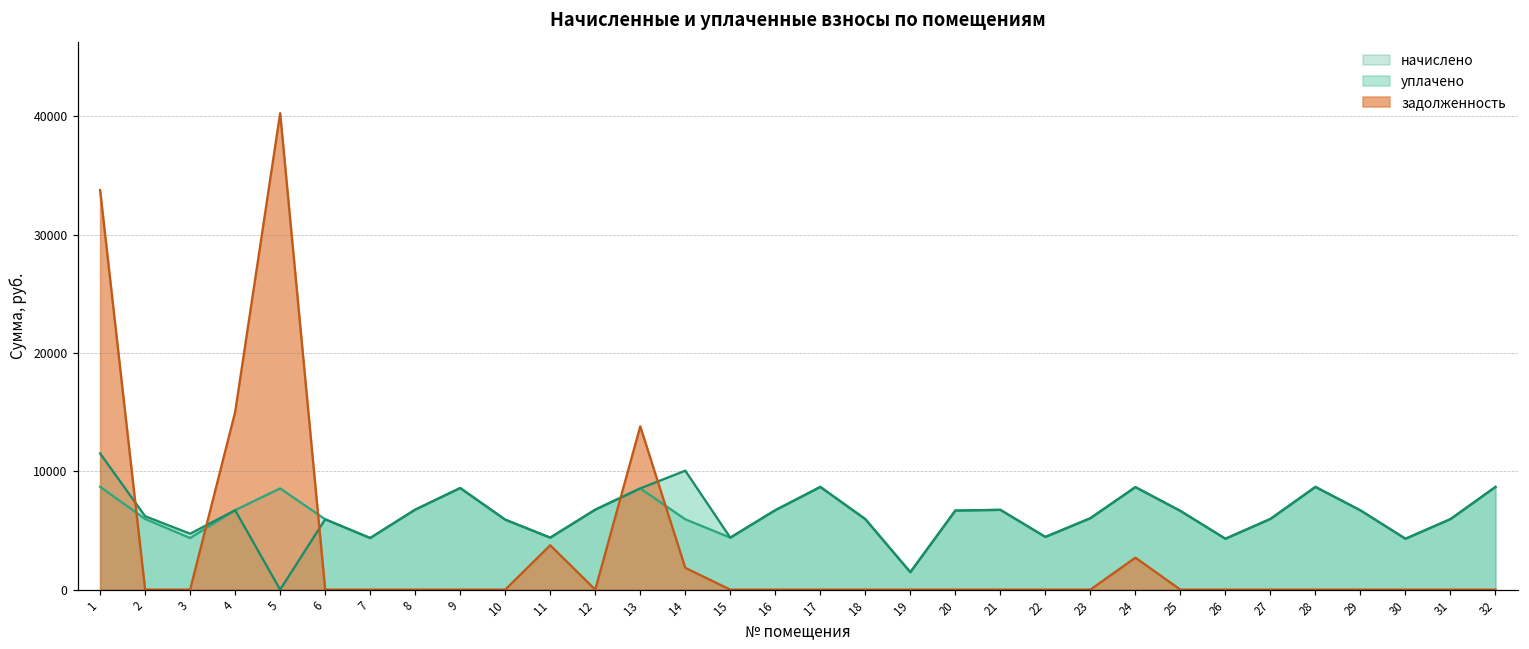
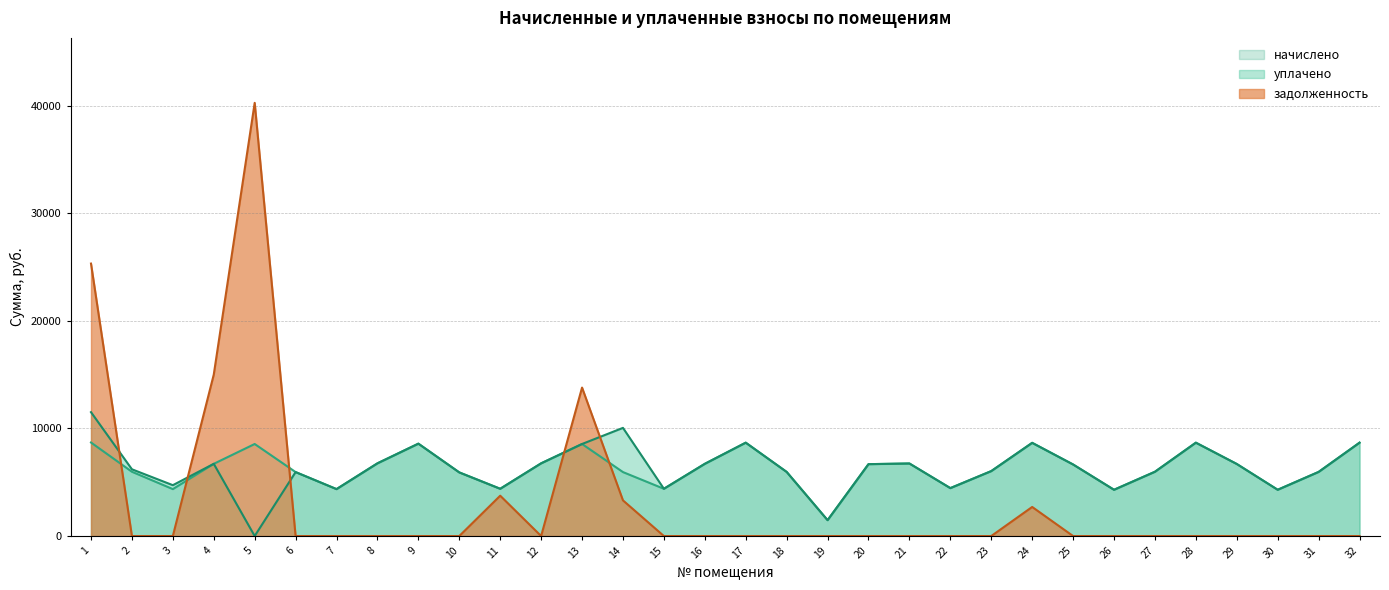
  {
    "задолженность": {
-     "1": 33800,
+     "1": 25300,
      "2": 0,
      "3": 0,
      "4": 15000,
      "5": 40300,
      "6": 0,
      "7": 0,
      "8": 0,
      "9": 0,
      "10": 0,
      "11": 3700,
      "12": 0,
      "13": 13800,
-     "14": 1800,
+     "14": 3300,
      "15": 0,
      "16": 0,
      "17": 0,
      "18": 0,
      "19": 0,
      "20": 0,
      "21": 0,
      "22": 0,
      "23": 0,
      "24": 2700,
      "25": 0,
      "26": 0,
      "27": 0,
      "28": 0,
      "29": 0,
      "30": 0,
      "31": 0,
      "32": 0
    }
  }
